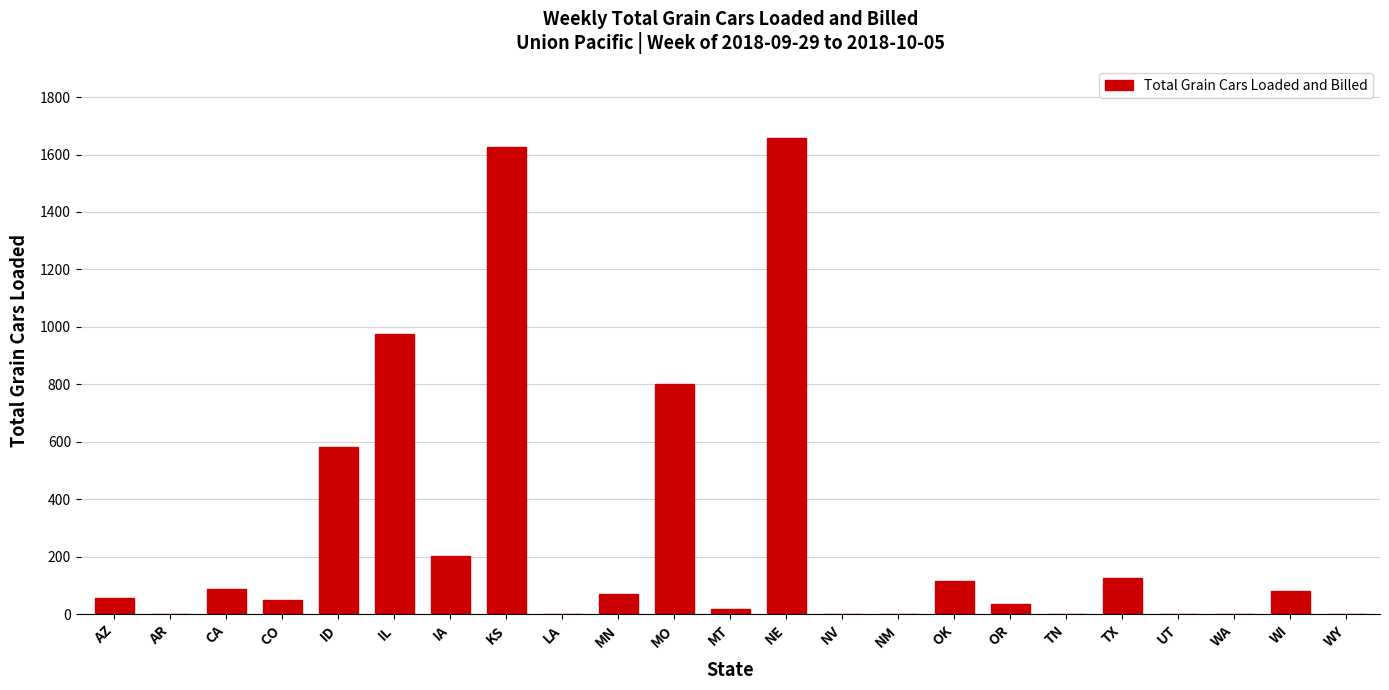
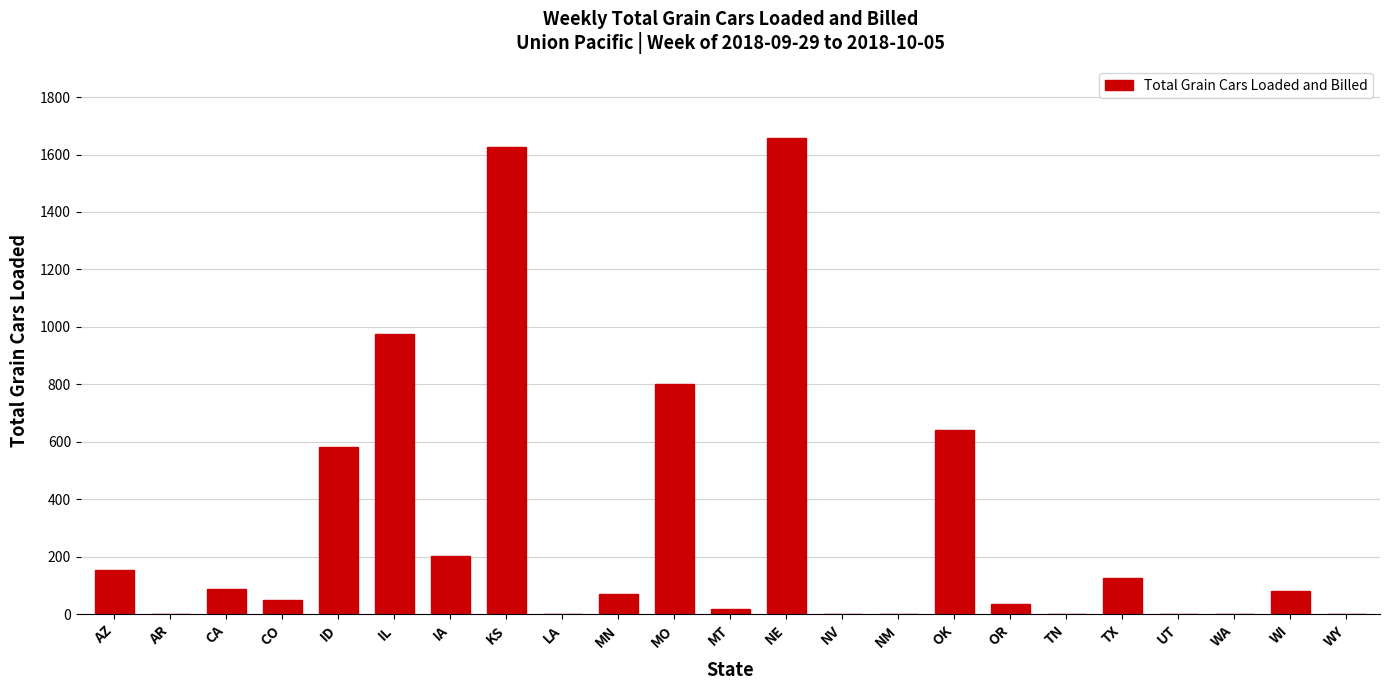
  {
-   "AZ": 60,
+   "AZ": 150,
    "AR": 0,
    "CA": 90,
    "CO": 50,
    "ID": 580,
    "IL": 980,
    "IA": 200,
    "KS": 1630,
    "MN": 70,
    "MO": 800,
    "MT": 20,
    "NE": 1660,
    "NV": 0,
    "NM": 0,
-   "OK": 120,
+   "OK": 640,
    "OR": 40,
    "TN": 0,
    "TX": 130,
    "UT": 0,
    "WA": 0,
    "WI": 80,
    "WY": 0
  }
